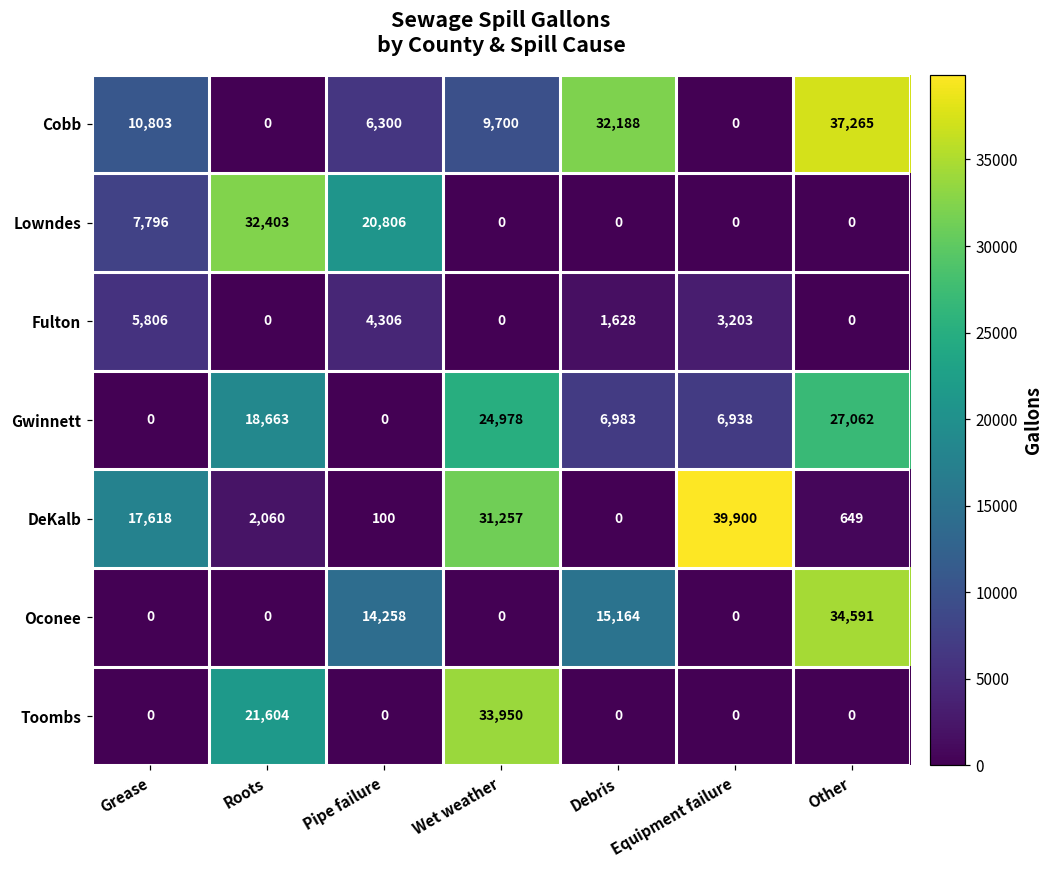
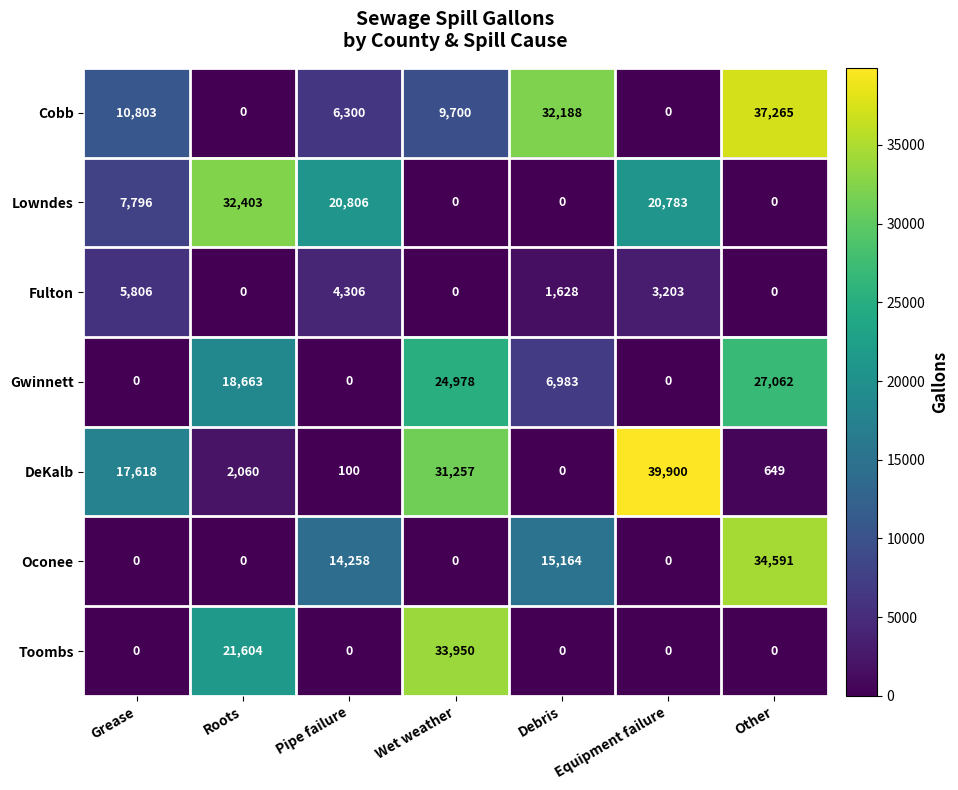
  {
    "Cobb": {
      "Grease": "10,803",
      "Roots": "0",
      "Pipe failure": "6,300",
      "Wet weather": "9,700",
      "Debris": "32,188",
      "Equipment failure": "0",
      "Other": "37,265"
    },
    "Lowndes": {
      "Grease": "7,796",
      "Roots": "32,403",
      "Pipe failure": "20,806",
      "Wet weather": "0",
      "Debris": "0",
-     "Equipment failure": "0",
+     "Equipment failure": "20,783",
      "Other": "0"
    },
    "Fulton": {
      "Grease": "5,806",
      "Roots": "0",
      "Pipe failure": "4,306",
      "Wet weather": "0",
      "Debris": "1,628",
      "Equipment failure": "3,203",
      "Other": "0"
    },
    "Gwinnett": {
      "Grease": "0",
      "Roots": "18,663",
      "Pipe failure": "0",
      "Wet weather": "24,978",
      "Debris": "6,983",
-     "Equipment failure": "6,938",
+     "Equipment failure": "0",
      "Other": "27,062"
    },
    "DeKalb": {
      "Grease": "17,618",
      "Roots": "2,060",
      "Pipe failure": "100",
      "Wet weather": "31,257",
      "Debris": "0",
      "Equipment failure": "39,900",
      "Other": "649"
    },
    "Oconee": {
      "Grease": "0",
      "Roots": "0",
      "Pipe failure": "14,258",
      "Wet weather": "0",
      "Debris": "15,164",
      "Equipment failure": "0",
      "Other": "34,591"
    },
    "Toombs": {
      "Grease": "0",
      "Roots": "21,604",
      "Pipe failure": "0",
      "Wet weather": "33,950",
      "Debris": "0",
      "Equipment failure": "0",
      "Other": "0"
    }
  }
